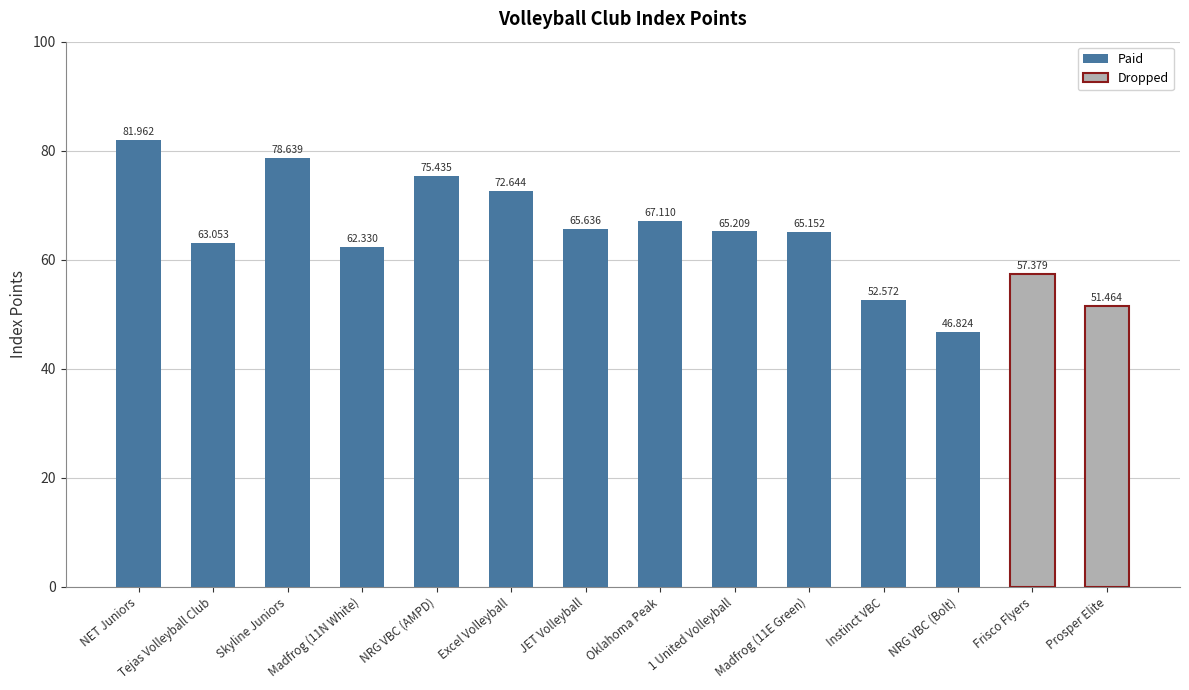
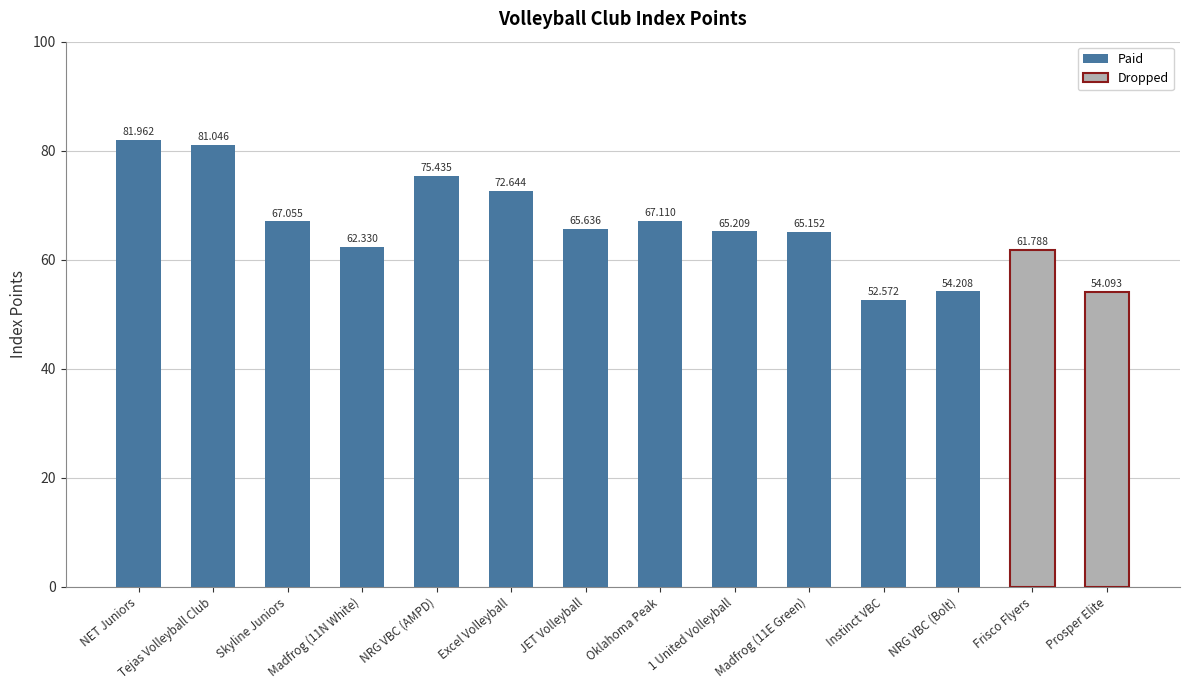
  {
    "Paid": {
      "NET Juniors": 81.962,
-     "Tejas Volleyball Club": 63.053,
-     "Skyline Juniors": 78.639,
+     "Tejas Volleyball Club": 81.046,
+     "Skyline Juniors": 67.055,
      "Madfrog (11N White)": 62.330,
      "NRG VBC (AMPD)": 75.435,
      "Excel Volleyball": 72.644,
      "JET Volleyball": 65.636,
      "Oklahoma Peak": 67.110,
      "1 United Volleyball": 65.209,
      "Madfrog (11E Green)": 65.152,
      "Instinct VBC": 52.572,
-     "NRG VBC (Bolt)": 46.824
+     "NRG VBC (Bolt)": 54.208
    },
    "Dropped": {
-     "Frisco Flyers": 57.379,
-     "Prosper Elite": 51.464
+     "Frisco Flyers": 61.788,
+     "Prosper Elite": 54.093
    }
  }
